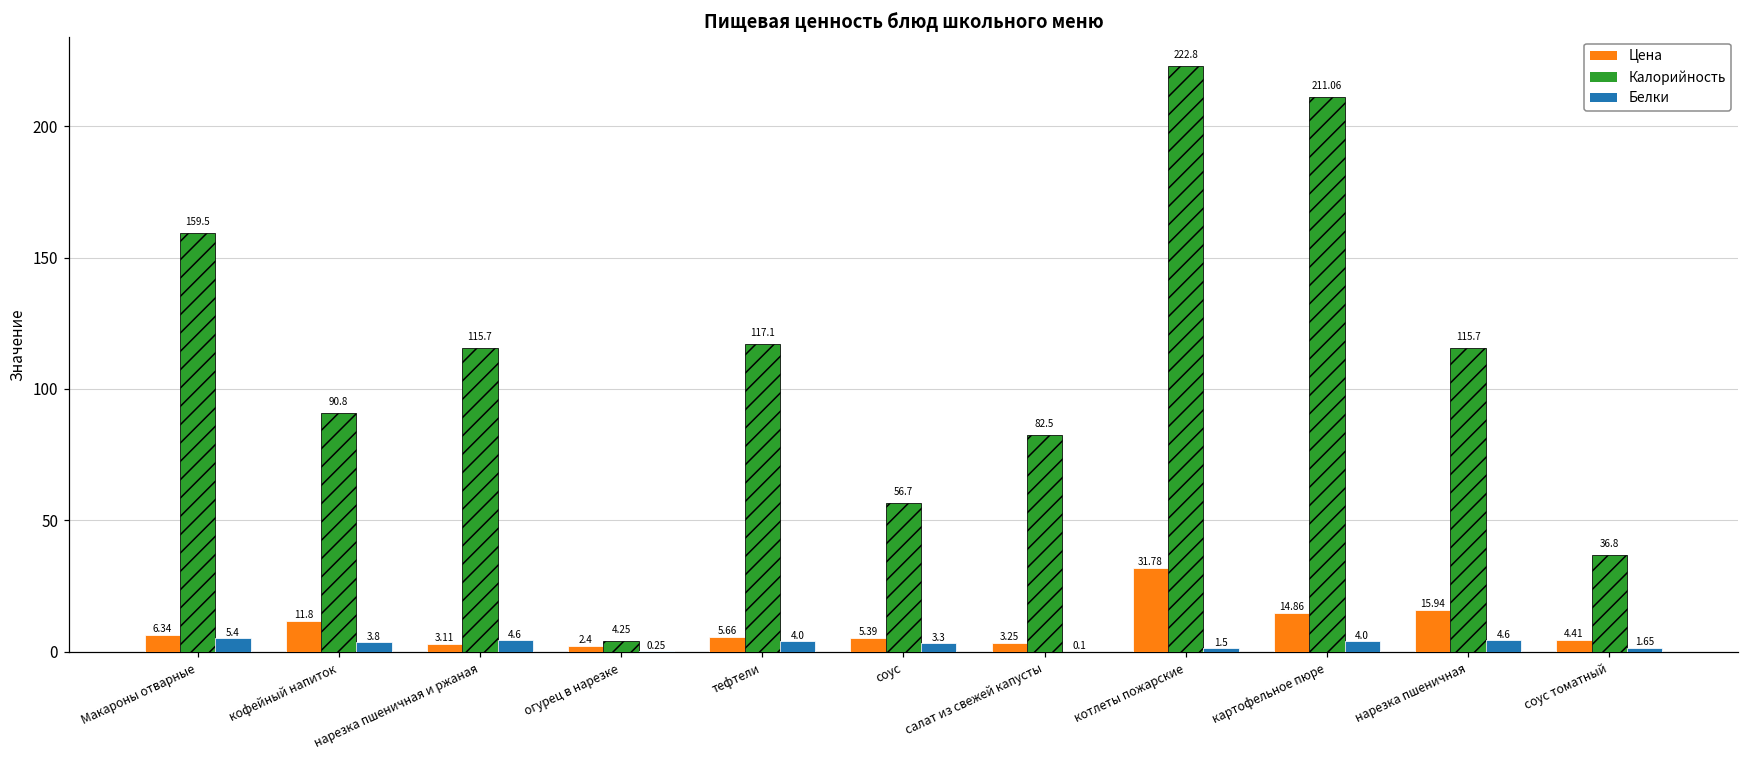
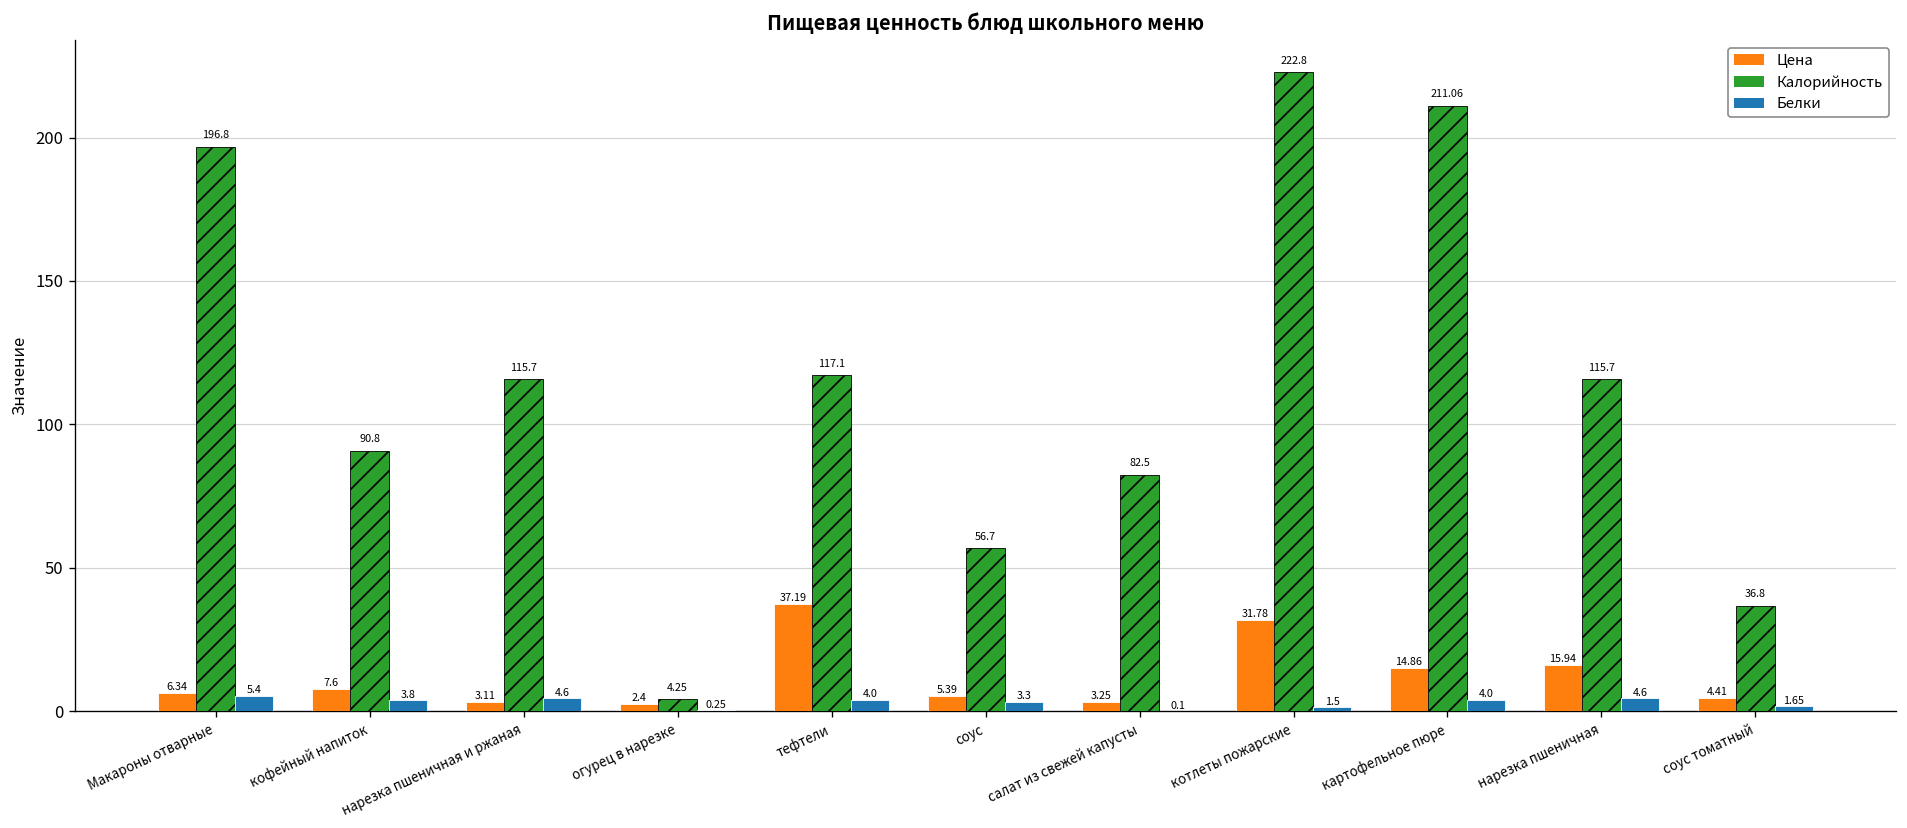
  {
    "Цена": {
      "Макароны отварные": 6.34,
-     "кофейный напиток": 11.8,
+     "кофейный напиток": 7.6,
      "нарезка пшеничная и ржаная": 3.11,
      "огурец в нарезке": 2.4,
-     "тефтели": 5.66,
+     "тефтели": 37.19,
      "соус": 5.39,
      "салат из свежей капусты": 3.25,
      "котлеты пожарские": 31.78,
      "картофельное пюре": 14.86,
      "нарезка пшеничная": 15.94,
      "соус томатный": 4.41
    },
    "Калорийность": {
-     "Макароны отварные": 159.5,
+     "Макароны отварные": 196.8,
      "кофейный напиток": 90.8,
      "нарезка пшеничная и ржаная": 115.7,
      "огурец в нарезке": 4.25,
      "тефтели": 117.1,
      "соус": 56.7,
      "салат из свежей капусты": 82.5,
      "котлеты пожарские": 222.8,
      "картофельное пюре": 211.06,
      "нарезка пшеничная": 115.7,
      "соус томатный": 36.8
    },
    "Белки": {
      "Макароны отварные": 5.4,
      "кофейный напиток": 3.8,
      "нарезка пшеничная и ржаная": 4.6,
      "огурец в нарезке": 0.25,
      "тефтели": 4.0,
      "соус": 3.3,
      "салат из свежей капусты": 0.1,
      "котлеты пожарские": 1.5,
      "картофельное пюре": 4.0,
      "нарезка пшеничная": 4.6,
      "соус томатный": 1.65
    }
  }
